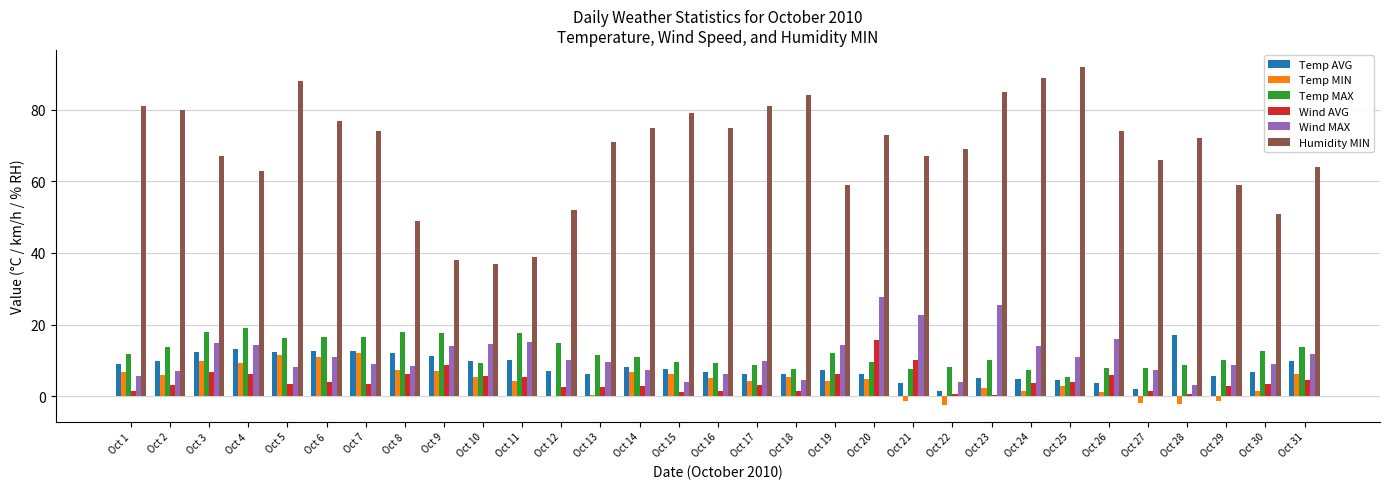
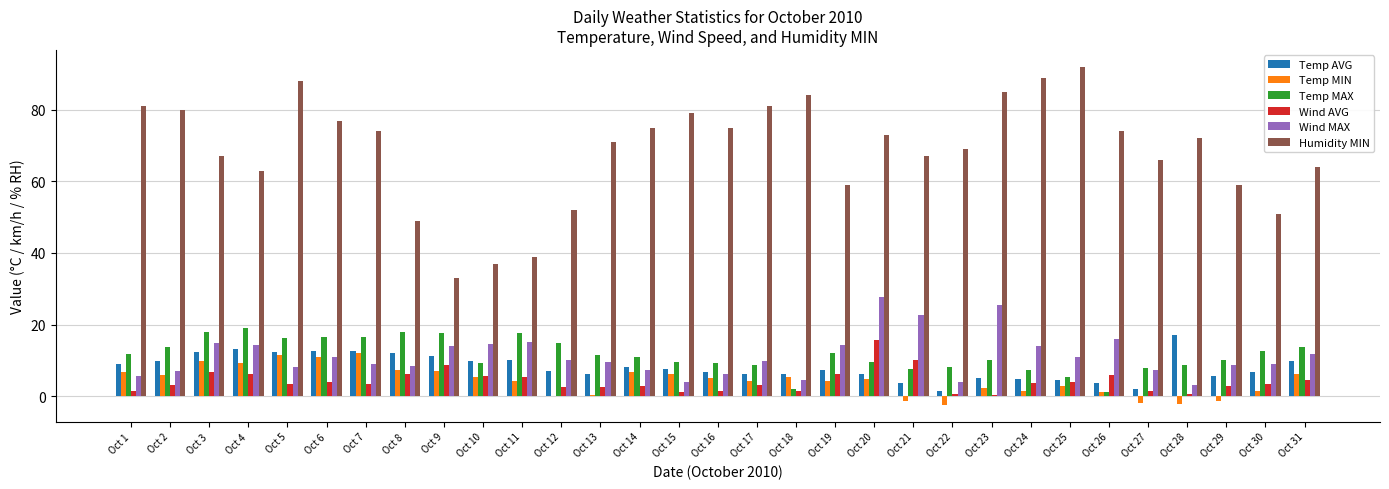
  {
    "Temp AVG": {
      "Oct 1": 9,
      "Oct 2": 10,
      "Oct 3": 12,
      "Oct 4": 13,
      "Oct 5": 12,
      "Oct 6": 13,
      "Oct 7": 13,
      "Oct 8": 12,
      "Oct 9": 11,
      "Oct 10": 10,
      "Oct 11": 10,
      "Oct 12": 7,
      "Oct 13": 6,
      "Oct 14": 8,
      "Oct 15": 8,
      "Oct 16": 7,
      "Oct 17": 6,
      "Oct 18": 6,
      "Oct 19": 7,
      "Oct 20": 6,
      "Oct 21": 4,
      "Oct 22": 2,
      "Oct 23": 5,
      "Oct 24": 5,
      "Oct 25": 4,
      "Oct 26": 4,
      "Oct 27": 2,
      "Oct 28": 17,
      "Oct 29": 6,
      "Oct 30": 7,
      "Oct 31": 10
    },
    "Temp MIN": {
      "Oct 1": 7,
      "Oct 2": 6,
      "Oct 3": 10,
      "Oct 4": 9,
      "Oct 5": 11,
      "Oct 6": 11,
      "Oct 7": 12,
      "Oct 8": 7,
      "Oct 9": 7,
      "Oct 10": 5,
      "Oct 11": 4,
      "Oct 12": 0,
      "Oct 14": 7,
      "Oct 15": 6,
      "Oct 16": 5,
      "Oct 17": 4,
      "Oct 18": 5,
      "Oct 19": 4,
      "Oct 20": 5,
      "Oct 21": -2,
      "Oct 22": -2,
      "Oct 23": 2,
      "Oct 24": 1,
      "Oct 25": 3,
      "Oct 26": 1,
      "Oct 27": -2,
      "Oct 28": -2,
      "Oct 29": -1,
      "Oct 30": 1,
      "Oct 31": 6
    },
    "Temp MAX": {
      "Oct 1": 12,
      "Oct 2": 14,
      "Oct 3": 18,
      "Oct 4": 19,
      "Oct 5": 16,
      "Oct 6": 16,
      "Oct 7": 17,
      "Oct 8": 18,
      "Oct 9": 18,
      "Oct 10": 9,
      "Oct 11": 18,
      "Oct 12": 15,
      "Oct 13": 12,
      "Oct 14": 11,
      "Oct 15": 10,
      "Oct 16": 9,
      "Oct 17": 9,
-     "Oct 18": 8,
+     "Oct 18": 2,
      "Oct 19": 12,
      "Oct 20": 9,
      "Oct 21": 8,
      "Oct 22": 8,
      "Oct 23": 10,
      "Oct 24": 7,
      "Oct 25": 5,
-     "Oct 26": 8,
+     "Oct 26": 1,
      "Oct 27": 8,
      "Oct 28": 9,
      "Oct 29": 10,
      "Oct 30": 13,
      "Oct 31": 14
    },
    "Wind AVG": {
      "Oct 1": 2,
      "Oct 2": 3,
      "Oct 3": 7,
      "Oct 4": 6,
      "Oct 5": 3,
      "Oct 6": 4,
      "Oct 7": 3,
      "Oct 8": 6,
      "Oct 9": 9,
      "Oct 10": 6,
      "Oct 11": 5,
      "Oct 12": 3,
      "Oct 13": 3,
      "Oct 14": 3,
      "Oct 15": 1,
      "Oct 16": 1,
      "Oct 17": 3,
      "Oct 18": 1,
      "Oct 19": 6,
      "Oct 20": 16,
      "Oct 21": 10,
      "Oct 22": 1,
      "Oct 24": 4,
      "Oct 25": 4,
      "Oct 26": 6,
      "Oct 27": 1,
      "Oct 29": 3,
      "Oct 30": 4,
      "Oct 31": 5
    },
    "Wind MAX": {
      "Oct 1": 6,
      "Oct 2": 7,
      "Oct 3": 15,
      "Oct 4": 14,
      "Oct 5": 8,
      "Oct 6": 11,
      "Oct 7": 9,
      "Oct 8": 8,
      "Oct 9": 14,
      "Oct 10": 15,
      "Oct 11": 15,
      "Oct 12": 10,
      "Oct 13": 10,
      "Oct 14": 7,
      "Oct 15": 4,
      "Oct 16": 6,
      "Oct 17": 10,
      "Oct 18": 5,
      "Oct 19": 14,
      "Oct 20": 28,
      "Oct 21": 23,
      "Oct 22": 4,
      "Oct 23": 26,
      "Oct 24": 14,
      "Oct 25": 11,
      "Oct 26": 16,
      "Oct 27": 7,
      "Oct 28": 3,
      "Oct 29": 9,
      "Oct 30": 9,
      "Oct 31": 12
    },
    "Humidity MIN": {
      "Oct 1": 81,
      "Oct 2": 80,
      "Oct 3": 67,
      "Oct 4": 63,
      "Oct 5": 88,
      "Oct 6": 77,
      "Oct 7": 74,
      "Oct 8": 49,
-     "Oct 9": 38,
+     "Oct 9": 33,
      "Oct 10": 37,
      "Oct 11": 39,
      "Oct 12": 52,
      "Oct 13": 71,
      "Oct 14": 75,
      "Oct 15": 79,
      "Oct 16": 75,
      "Oct 17": 81,
      "Oct 18": 84,
      "Oct 19": 59,
      "Oct 20": 73,
      "Oct 21": 67,
      "Oct 22": 69,
      "Oct 23": 85,
      "Oct 24": 89,
      "Oct 25": 92,
      "Oct 26": 74,
      "Oct 27": 66,
      "Oct 28": 72,
      "Oct 29": 59,
      "Oct 30": 51,
      "Oct 31": 64
    }
  }
